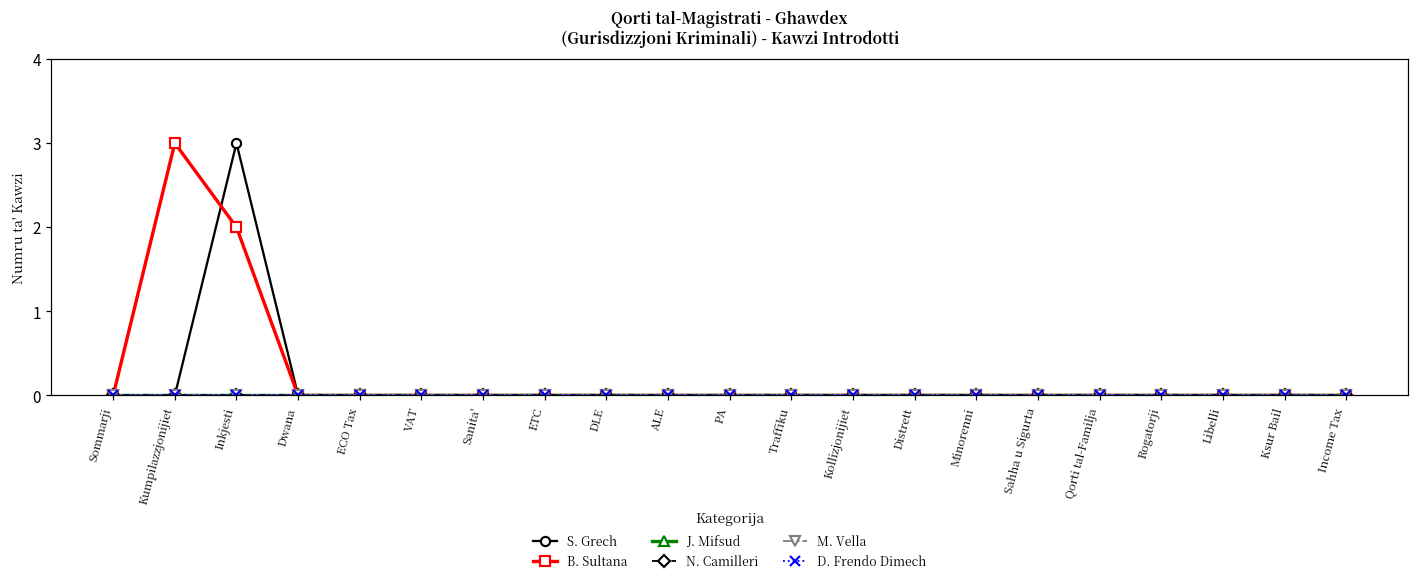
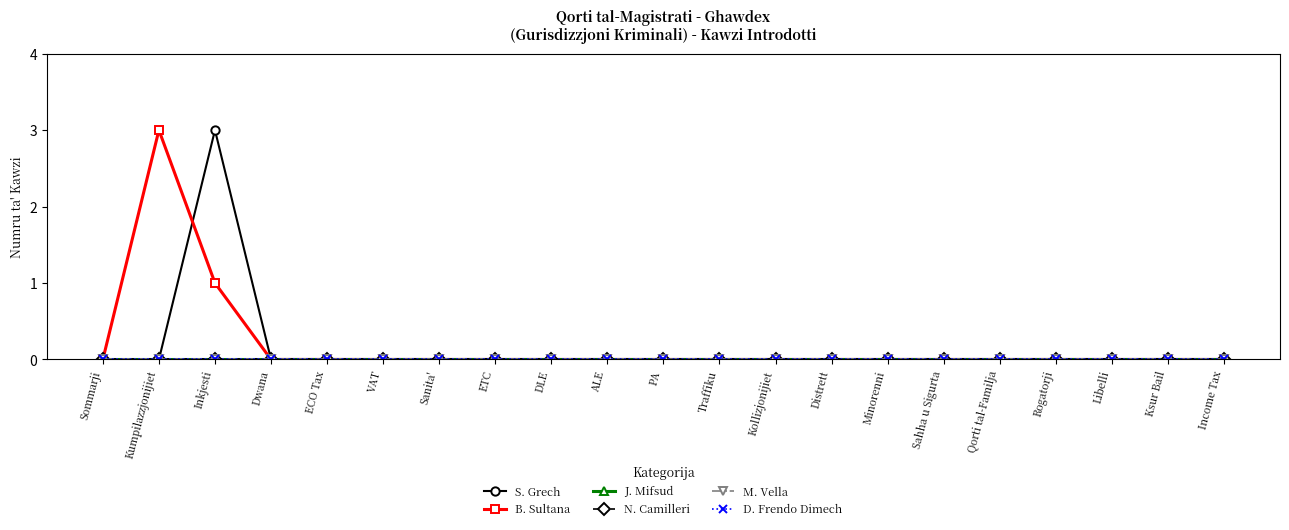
  {
    "S. Grech": {
      "Inkjesti": 3
    },
    "B. Sultana": {
      "Kumpilazzjonijiet": 3,
-     "Inkjesti": 2
+     "Inkjesti": 1
    },
    "D. Frendo Dimech": {
      "Inkjesti": 0
    }
  }
